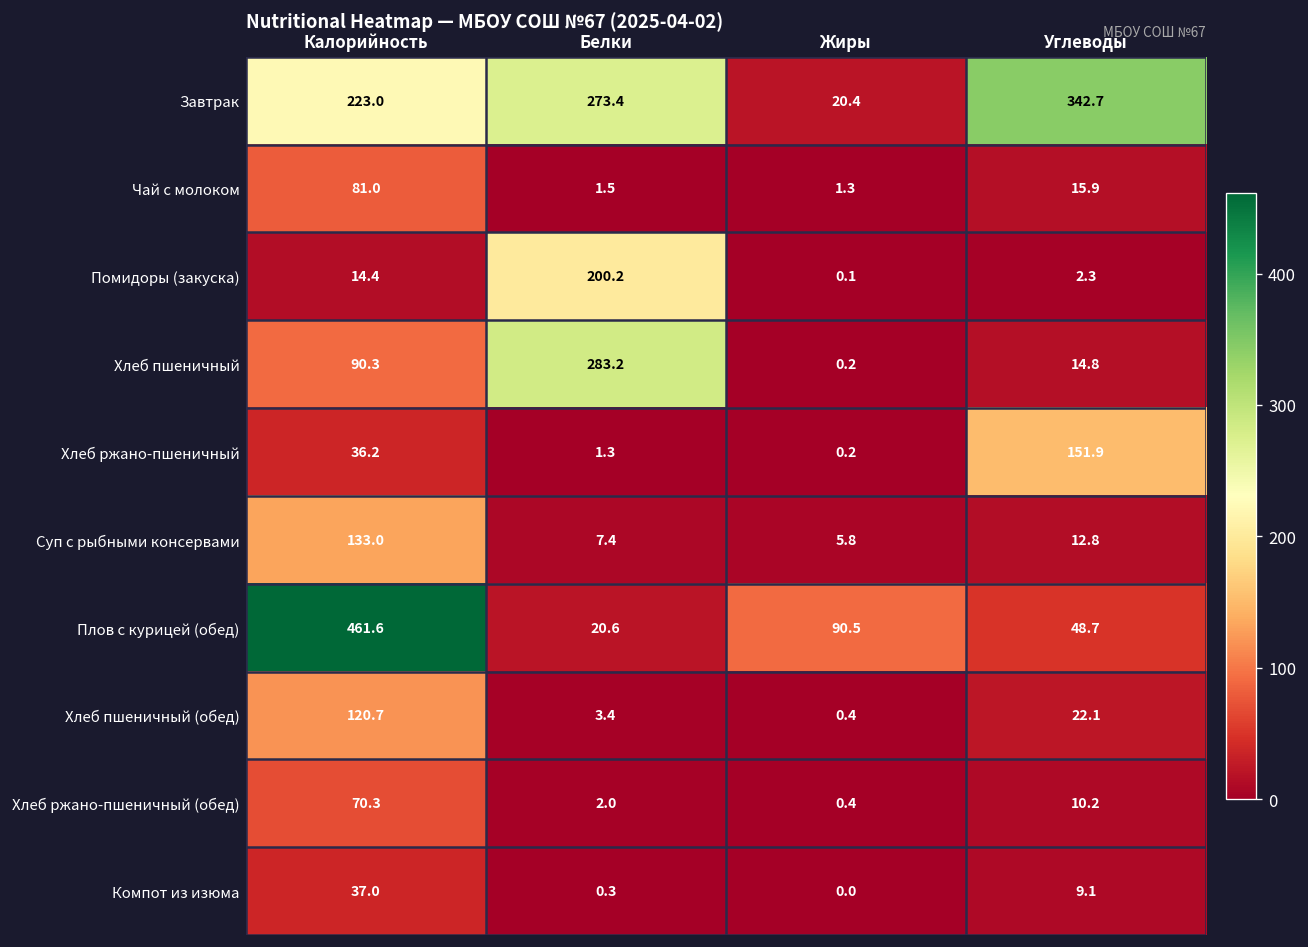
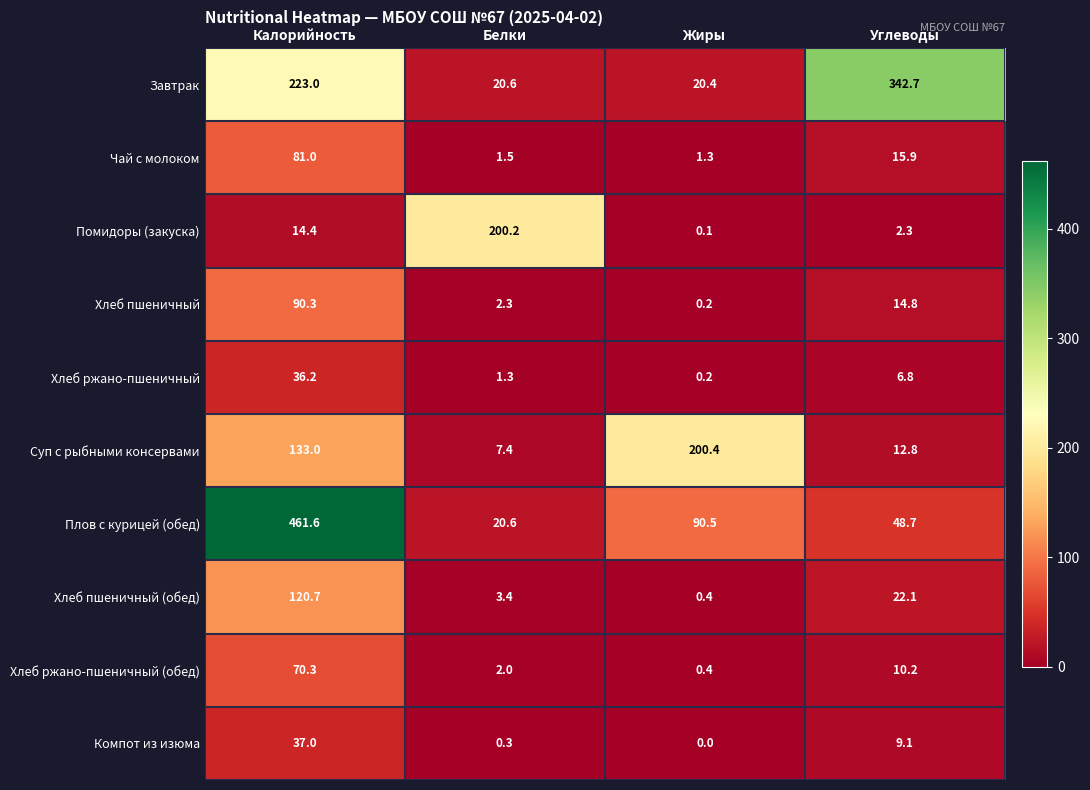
  {
    "Завтрак": {
      "Калорийность": 223.0,
-     "Белки": 273.4,
+     "Белки": 20.6,
      "Жиры": 20.4,
      "Углеводы": 342.7
    },
    "Чай с молоком": {
      "Калорийность": 81.0,
      "Белки": 1.5,
      "Жиры": 1.3,
      "Углеводы": 15.9
    },
    "Помидоры (закуска)": {
      "Калорийность": 14.4,
      "Белки": 200.2,
      "Жиры": 0.1,
      "Углеводы": 2.3
    },
    "Хлеб пшеничный": {
      "Калорийность": 90.3,
-     "Белки": 283.2,
+     "Белки": 2.3,
      "Жиры": 0.2,
      "Углеводы": 14.8
    },
    "Хлеб ржано-пшеничный": {
      "Калорийность": 36.2,
      "Белки": 1.3,
      "Жиры": 0.2,
-     "Углеводы": 151.9
+     "Углеводы": 6.8
    },
    "Суп с рыбными консервами": {
      "Калорийность": 133.0,
      "Белки": 7.4,
-     "Жиры": 5.8,
+     "Жиры": 200.4,
      "Углеводы": 12.8
    },
    "Плов с курицей (обед)": {
      "Калорийность": 461.6,
      "Белки": 20.6,
      "Жиры": 90.5,
      "Углеводы": 48.7
    },
    "Хлеб пшеничный (обед)": {
      "Калорийность": 120.7,
      "Белки": 3.4,
      "Жиры": 0.4,
      "Углеводы": 22.1
    },
    "Хлеб ржано-пшеничный (обед)": {
      "Калорийность": 70.3,
      "Белки": 2.0,
      "Жиры": 0.4,
      "Углеводы": 10.2
    },
    "Компот из изюма": {
      "Калорийность": 37.0,
      "Белки": 0.3,
      "Жиры": 0.0,
      "Углеводы": 9.1
    }
  }
